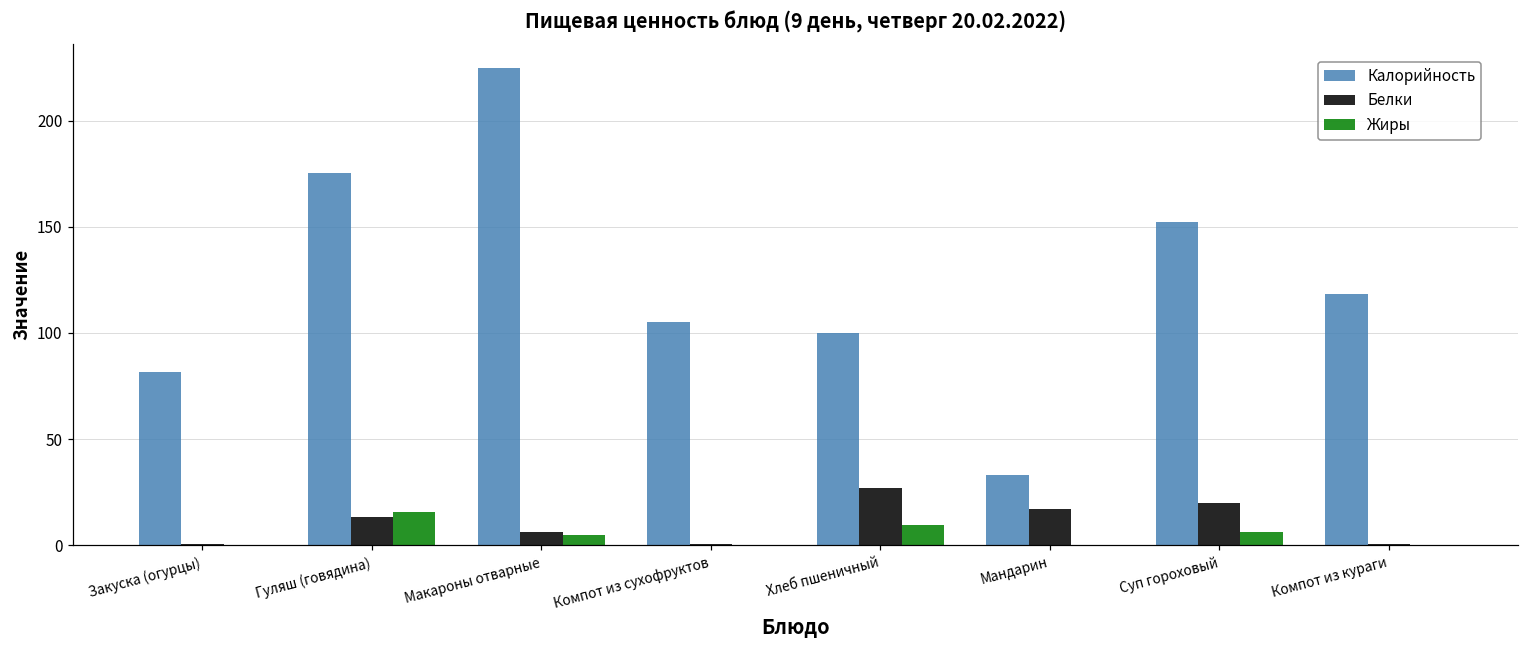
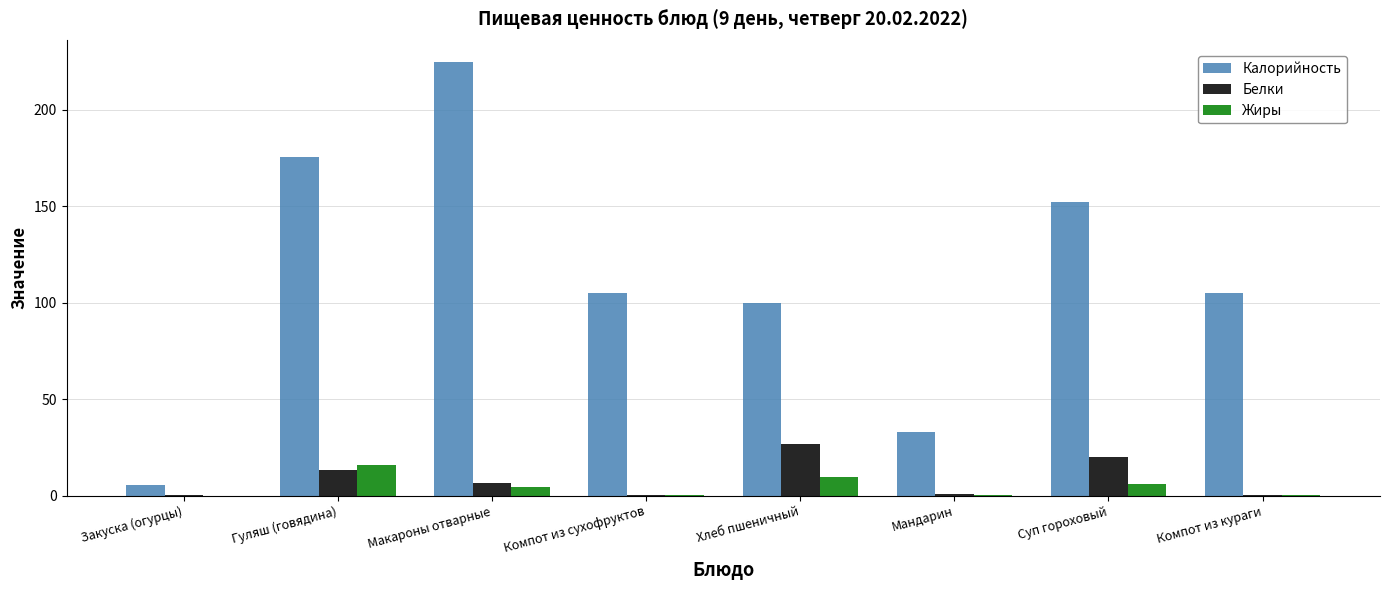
  {
    "Калорийность": {
-     "Закуска (огурцы)": 82,
+     "Закуска (огурцы)": 6,
      "Гуляш (говядина)": 175,
      "Макароны отварные": 225,
      "Компот из сухофруктов": 105,
      "Хлеб пшеничный": 100,
      "Мандарин": 33,
      "Суп гороховый": 152,
-     "Компот из кураги": 118
+     "Компот из кураги": 105
    },
    "Белки": {
      "Гуляш (говядина)": 13,
      "Макароны отварные": 6,
      "Хлеб пшеничный": 27,
-     "Мандарин": 17,
+     "Мандарин": 1,
      "Суп гороховый": 20
    },
    "Жиры": {
      "Гуляш (говядина)": 16,
      "Макароны отварные": 5,
      "Хлеб пшеничный": 10,
      "Суп гороховый": 6
    }
  }
